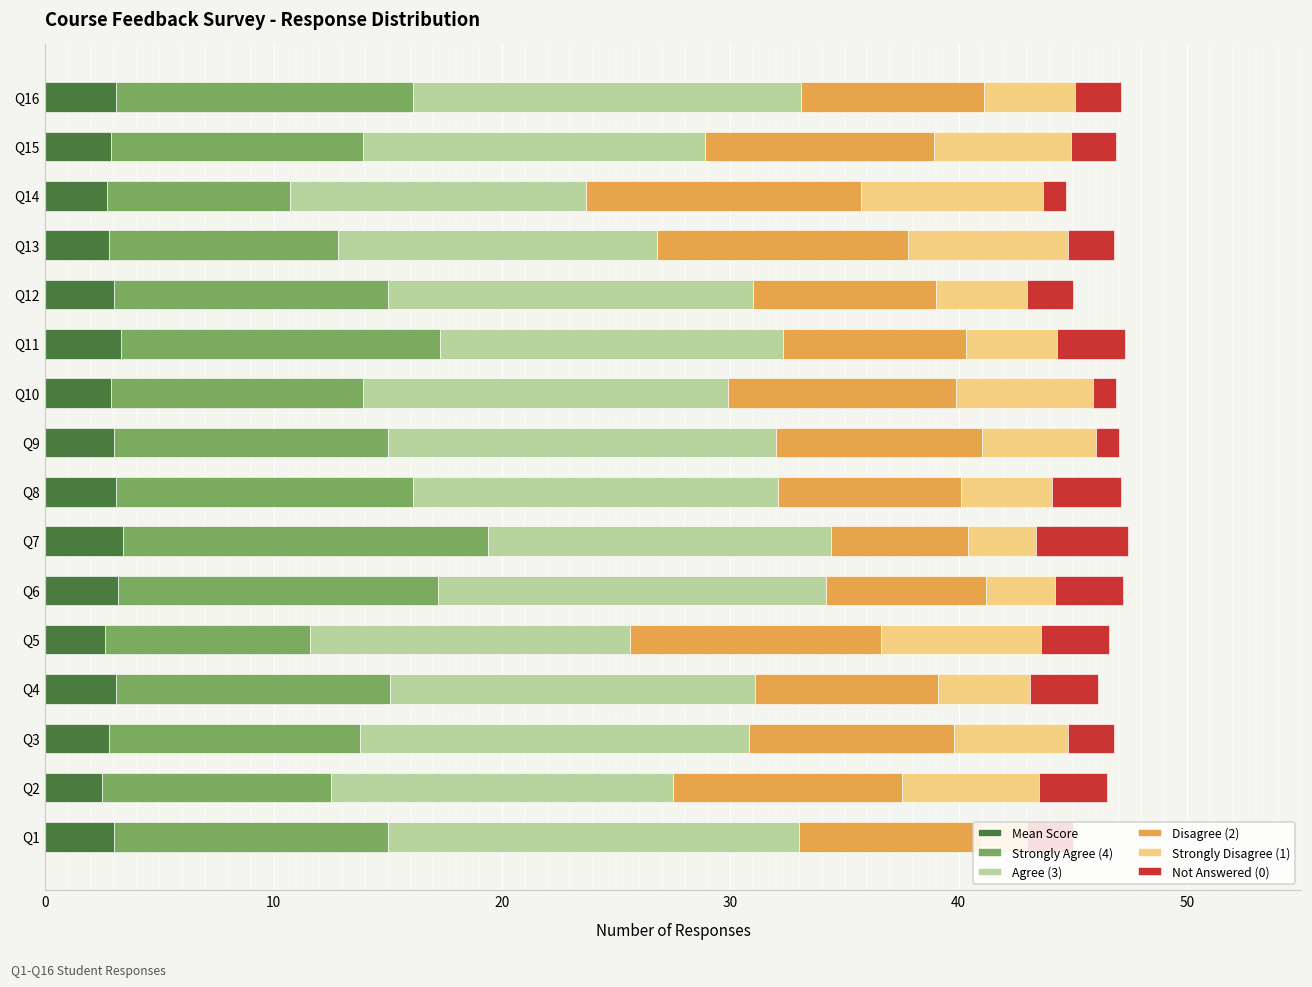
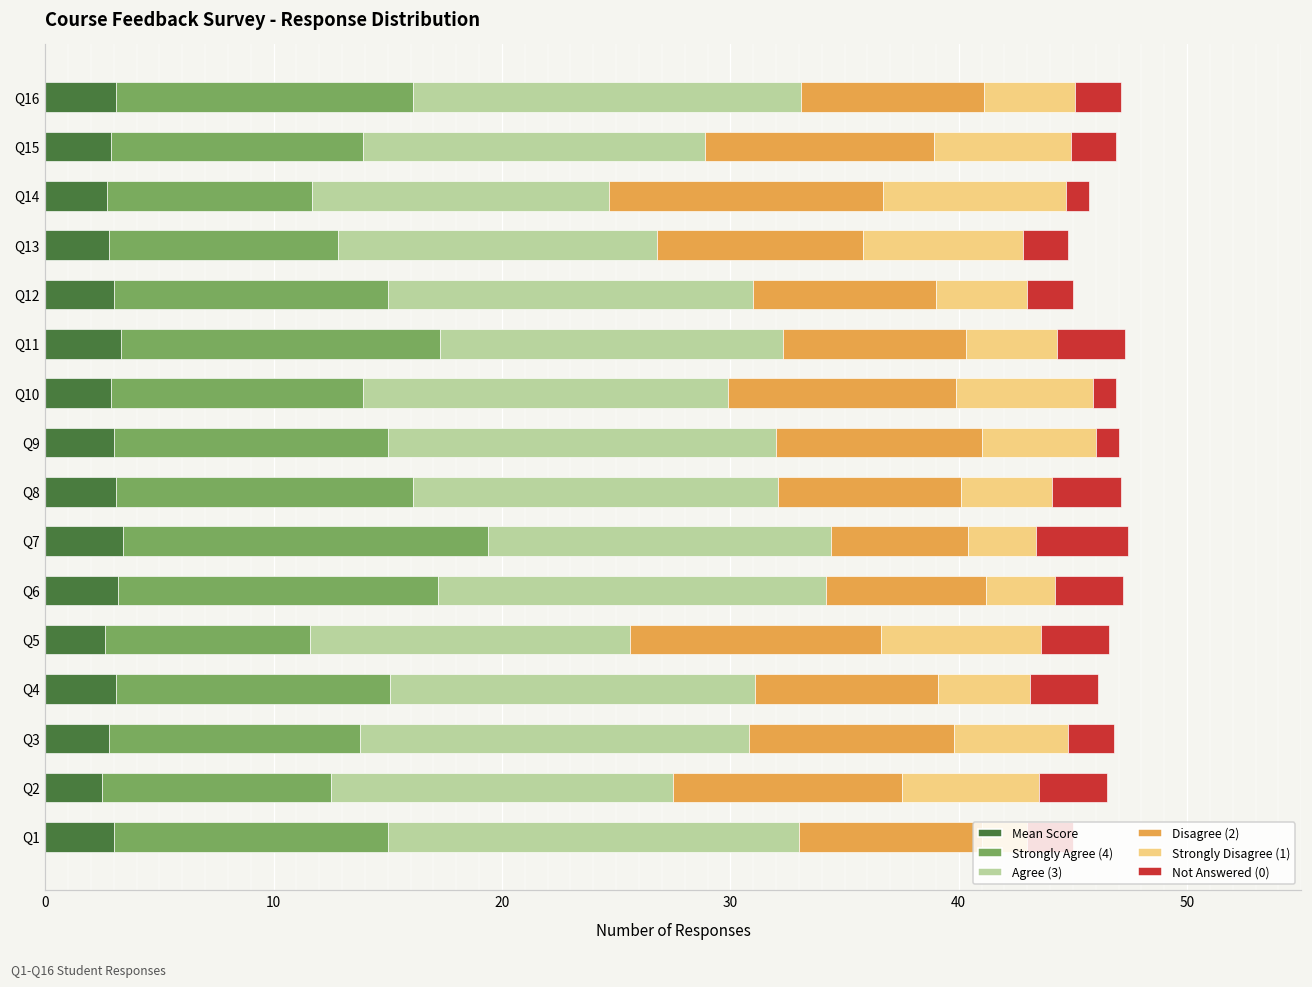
  {
    "Mean Score": {
      "Q16": 3,
      "Q15": 3,
      "Q14": 2.7,
      "Q13": 2.8,
      "Q12": 3,
      "Q11": 3.3,
      "Q10": 3,
      "Q9": 3,
      "Q8": 3,
      "Q7": 3.4,
      "Q6": 3.2,
      "Q5": 2.6,
      "Q4": 3,
      "Q3": 2.8,
      "Q2": 2.5,
      "Q1": 3
    },
    "Strongly Agree (4)": {
      "Q16": 13,
      "Q15": 11,
-     "Q14": 8,
+     "Q14": 9,
      "Q13": 10,
      "Q12": 12,
      "Q11": 14,
      "Q10": 11,
      "Q9": 12,
      "Q8": 13,
      "Q7": 16,
      "Q6": 14,
      "Q5": 9,
      "Q4": 12,
      "Q3": 11,
      "Q2": 10,
      "Q1": 12
    },
    "Agree (3)": {
      "Q16": 17,
      "Q15": 15,
      "Q14": 13,
      "Q13": 14,
      "Q12": 16,
      "Q11": 15,
      "Q10": 16,
      "Q9": 17,
      "Q8": 16,
      "Q7": 15,
      "Q6": 17,
      "Q5": 14,
      "Q4": 16,
      "Q3": 17,
      "Q2": 15,
      "Q1": 18
    },
    "Disagree (2)": {
      "Q16": 8,
      "Q15": 10,
      "Q14": 12,
-     "Q13": 11,
+     "Q13": 9,
      "Q12": 8,
      "Q11": 8,
      "Q10": 10,
      "Q9": 9,
      "Q8": 8,
      "Q7": 6,
      "Q6": 7,
      "Q5": 11,
      "Q4": 8,
      "Q3": 9,
      "Q2": 10
    },
    "Strongly Disagree (1)": {
      "Q16": 4,
      "Q15": 6,
      "Q14": 8,
      "Q13": 7,
      "Q12": 4,
      "Q11": 4,
      "Q10": 6,
      "Q9": 5,
      "Q8": 4,
      "Q7": 3,
      "Q6": 3,
      "Q5": 7,
      "Q4": 4,
      "Q3": 5,
      "Q2": 6
    },
    "Not Answered (0)": {
      "Q16": 2,
      "Q15": 2,
      "Q14": 1,
      "Q13": 2,
      "Q12": 2,
      "Q11": 3,
      "Q10": 1,
      "Q9": 1,
      "Q8": 3,
      "Q7": 4,
      "Q6": 3,
      "Q5": 3,
      "Q4": 3,
      "Q3": 2,
      "Q2": 3
    }
  }
